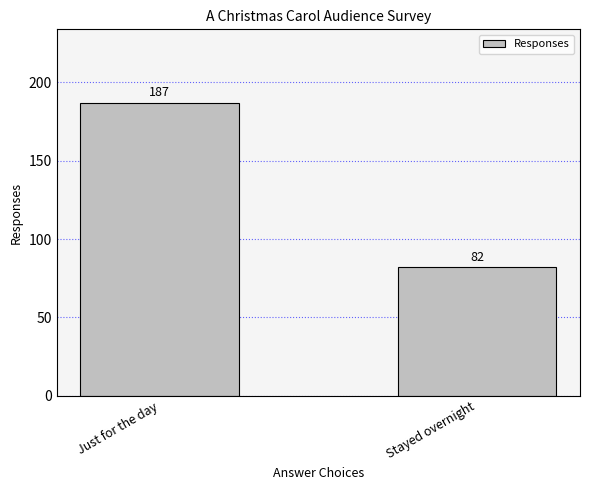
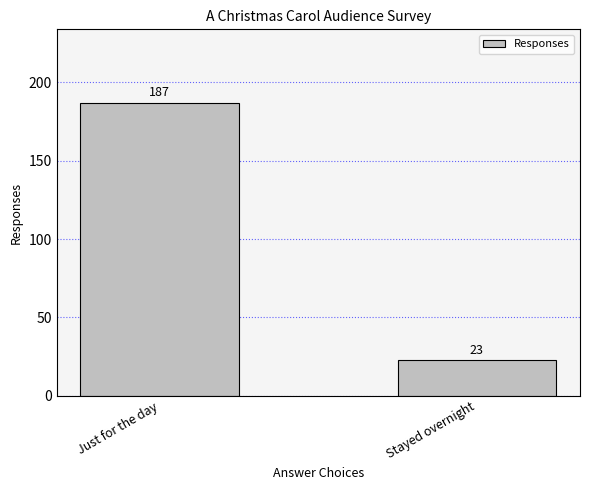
  {
    "Just for the day": 187,
-   "Stayed overnight": 82
+   "Stayed overnight": 23
  }
